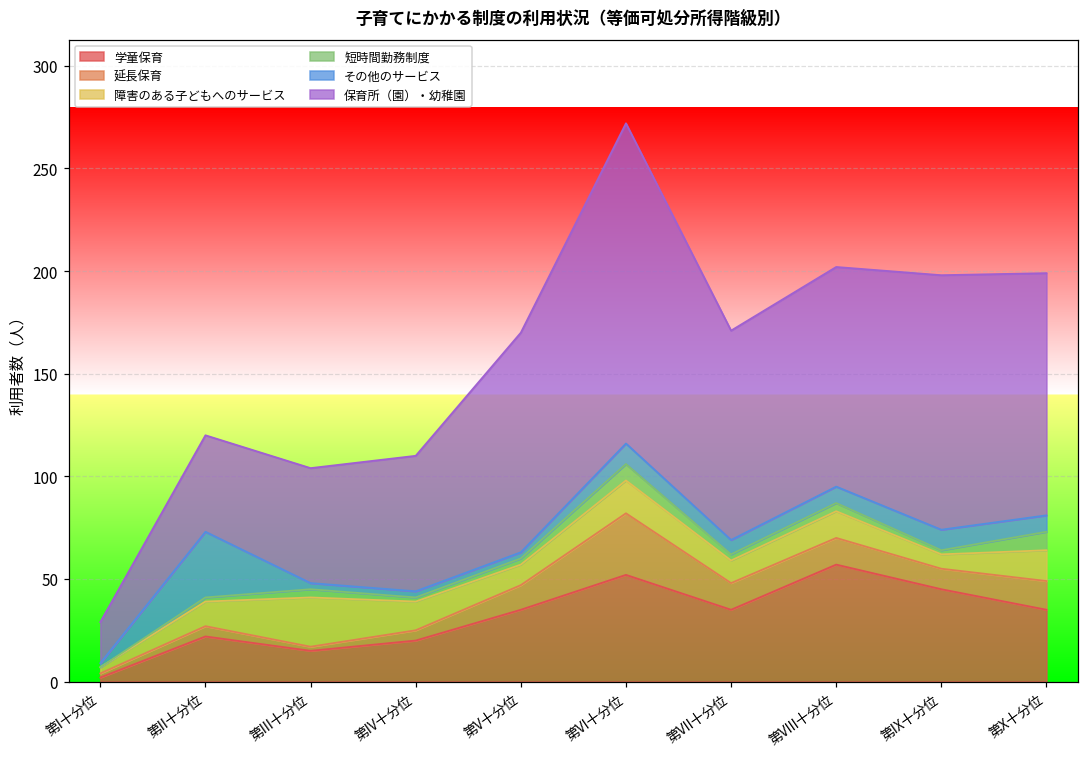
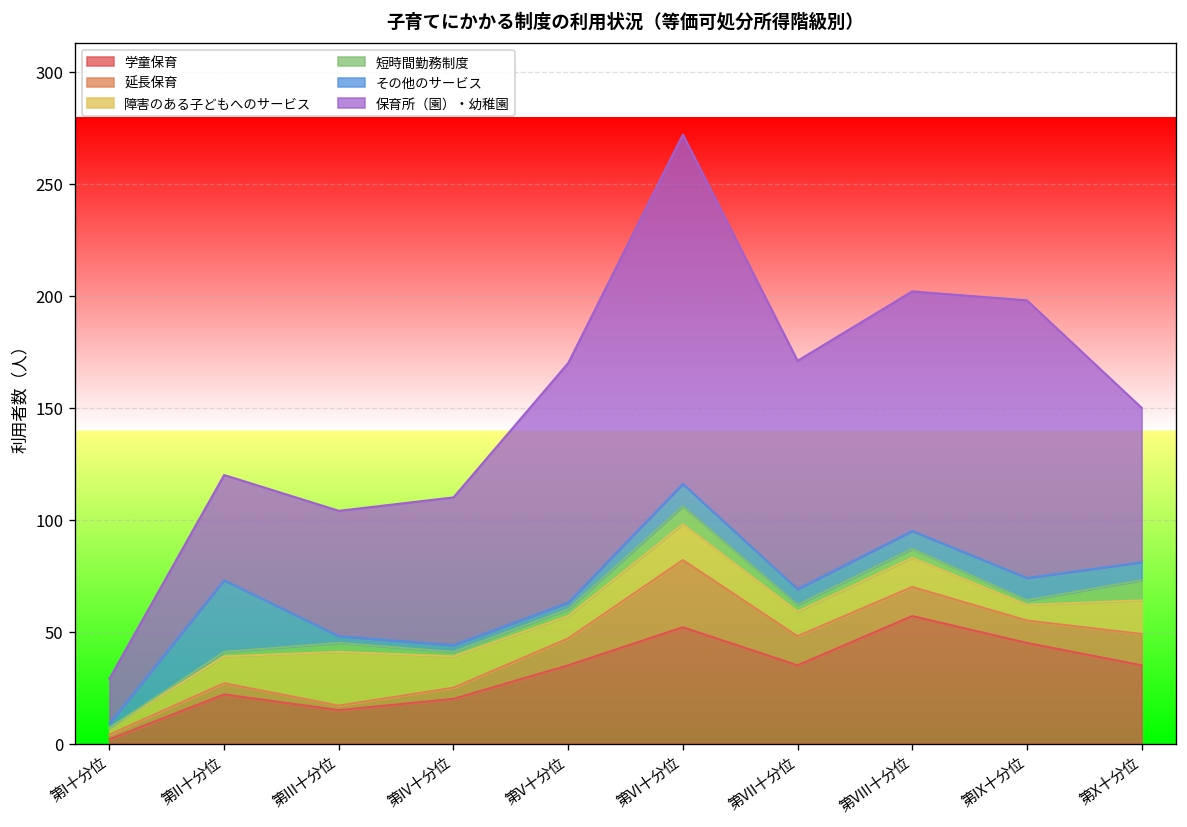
  {
    "障害のある子どもへのサービス": {
      "第II十分位": 12,
      "第III十分位": 24,
      "第IV十分位": 14,
      "第V十分位": 10,
      "第VI十分位": 16,
      "第VII十分位": 11,
      "第VIII十分位": 13,
      "第IX十分位": 7,
      "第X十分位": 15
    },
    "短時間勤務制度": {
      "第II十分位": 2,
      "第III十分位": 4,
      "第IV十分位": 2,
      "第V十分位": 3,
      "第VI十分位": 8,
      "第VII十分位": 3,
      "第VIII十分位": 4,
      "第IX十分位": 2,
      "第X十分位": 9
    },
    "その他のサービス": {
      "第I十分位": 2,
      "第II十分位": 32,
      "第III十分位": 3,
      "第IV十分位": 3,
      "第V十分位": 3,
      "第VI十分位": 10,
      "第VII十分位": 7,
      "第VIII十分位": 8,
      "第IX十分位": 10,
      "第X十分位": 8
    },
    "保育所（園）・幼稚園": {
      "第I十分位": 20,
      "第II十分位": 47,
      "第III十分位": 56,
      "第IV十分位": 66,
      "第V十分位": 107,
      "第VI十分位": 156,
      "第VII十分位": 102,
      "第VIII十分位": 107,
      "第IX十分位": 124,
-     "第X十分位": 118
+     "第X十分位": 69
    }
  }
